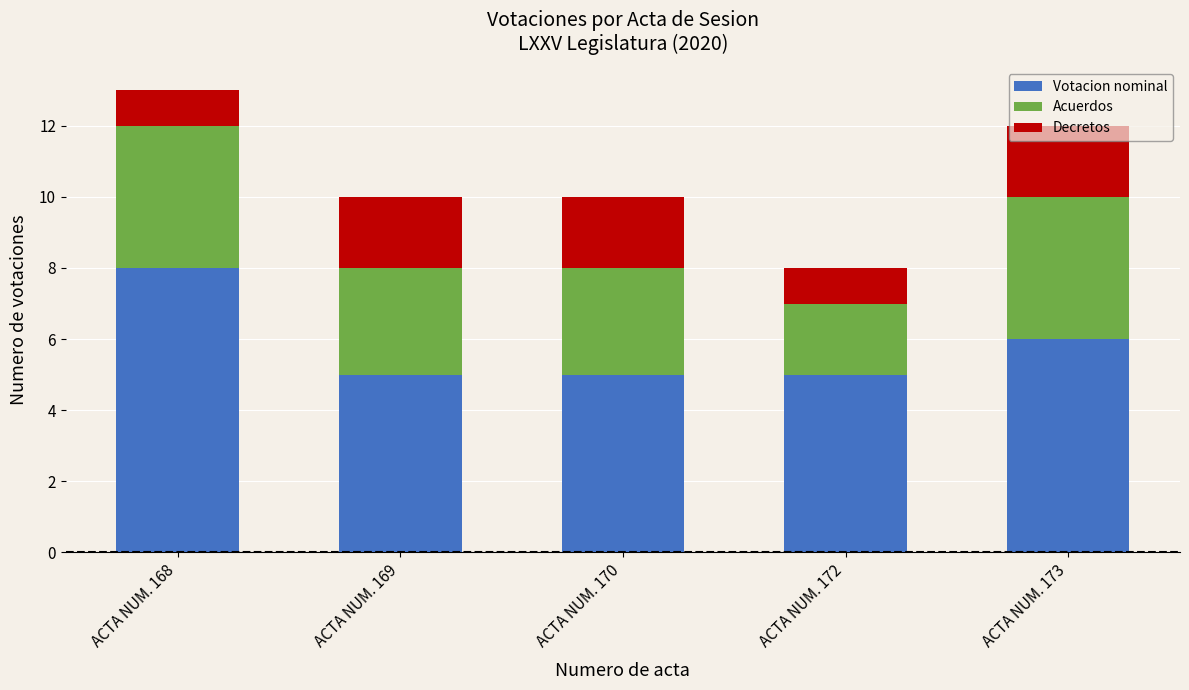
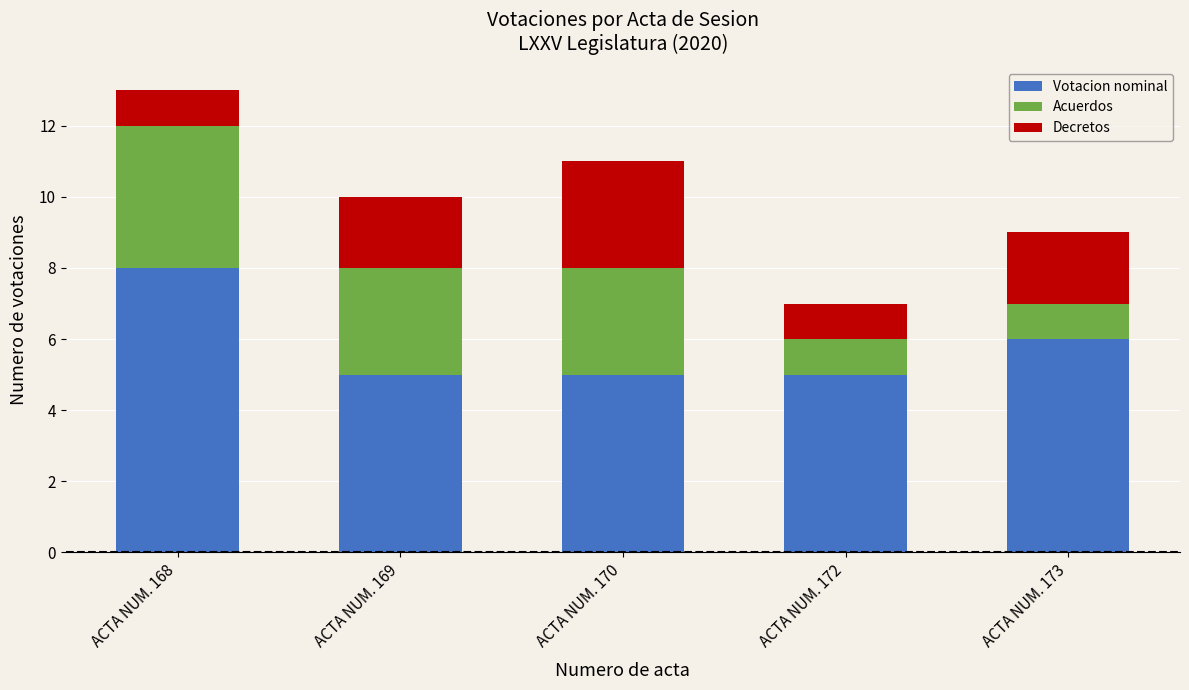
  {
    "Votacion nominal": {
      "ACTA NUM. 168": 8,
      "ACTA NUM. 169": 5,
      "ACTA NUM. 170": 5,
      "ACTA NUM. 172": 5,
      "ACTA NUM. 173": 6
    },
    "Acuerdos": {
-     "ACTA NUM. 172": 2,
-     "ACTA NUM. 173": 4
+     "ACTA NUM. 172": 1,
+     "ACTA NUM. 173": 1
    },
    "Decretos": {
      "ACTA NUM. 168": 1,
      "ACTA NUM. 169": 2,
-     "ACTA NUM. 170": 2,
+     "ACTA NUM. 170": 3,
      "ACTA NUM. 172": 1
    }
  }
